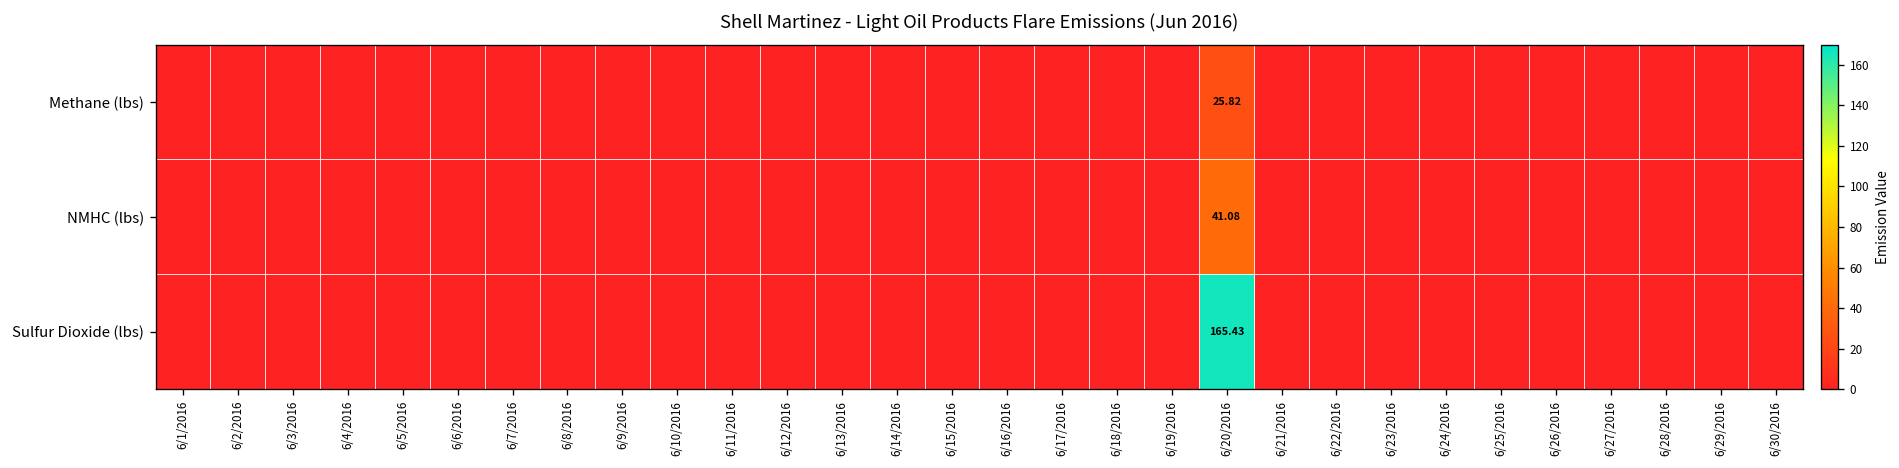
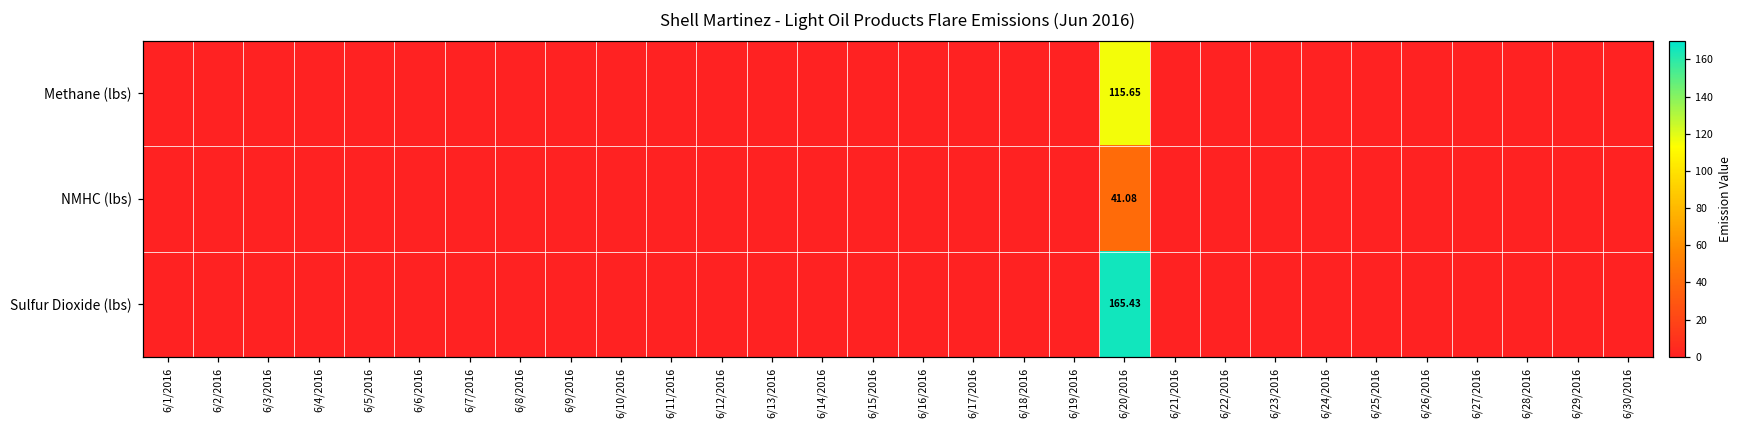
  {
    "Methane (lbs)": {
-     "6/20/2016": 25.82
+     "6/20/2016": 115.65
    },
    "NMHC (lbs)": {
      "6/20/2016": 41.08
    },
    "Sulfur Dioxide (lbs)": {
      "6/20/2016": 165.43
    }
  }
